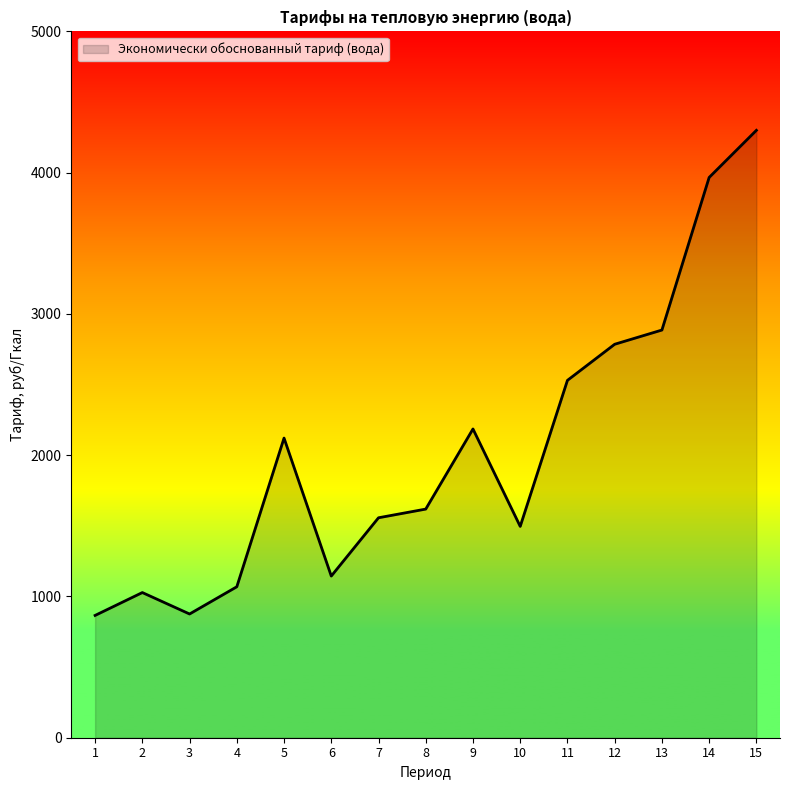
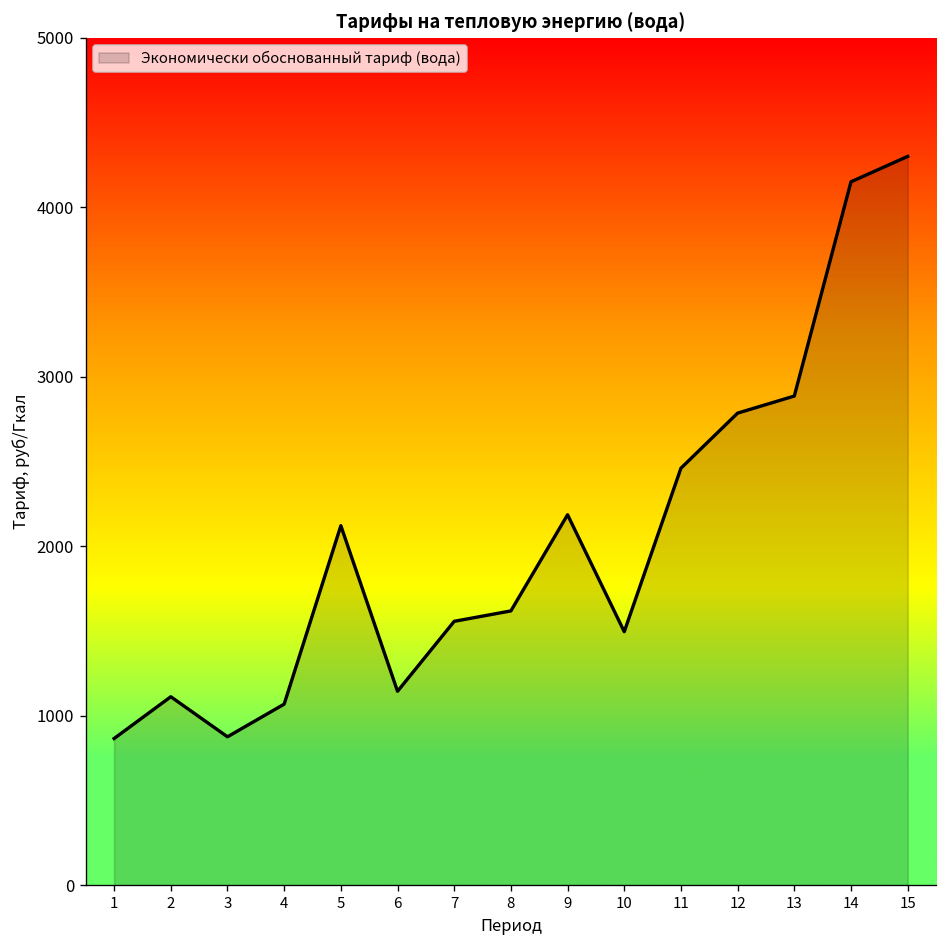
  {
    "1": 870,
-   "2": 1030,
+   "2": 1110,
    "3": 880,
    "4": 1070,
    "5": 2120,
    "6": 1140,
    "7": 1560,
    "8": 1620,
    "9": 2190,
    "10": 1500,
-   "11": 2530,
+   "11": 2460,
    "12": 2790,
    "13": 2890,
-   "14": 3970,
+   "14": 4150,
    "15": 4300
  }
